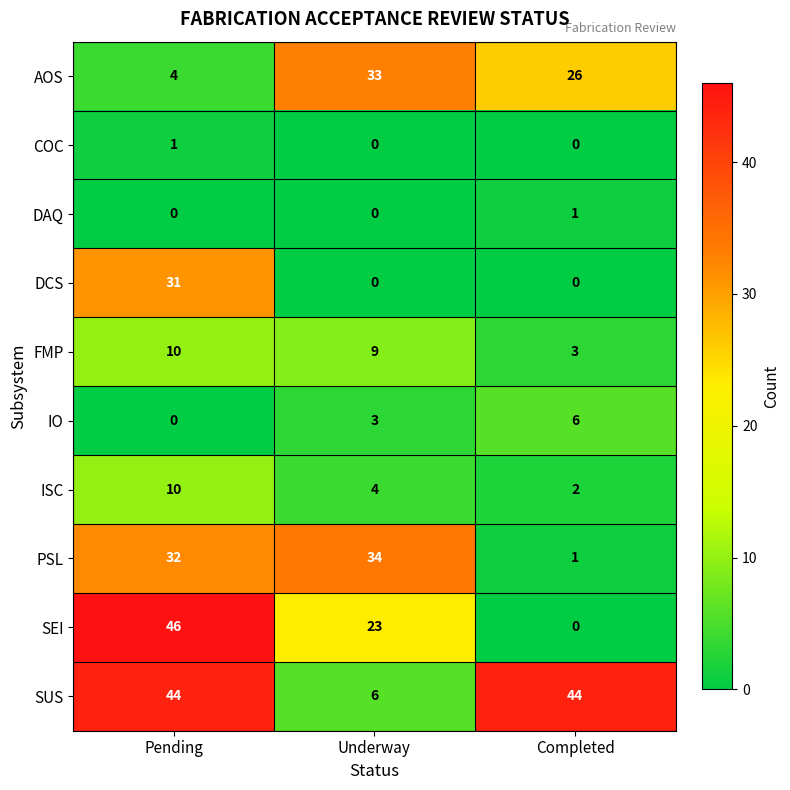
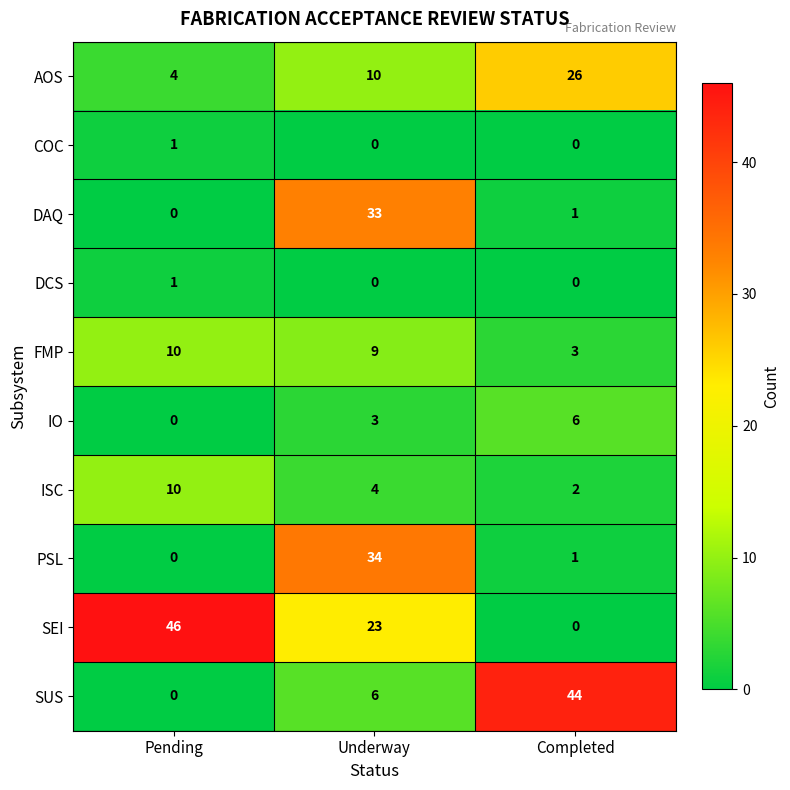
  {
    "AOS": {
      "Pending": 4,
-     "Underway": 33,
+     "Underway": 10,
      "Completed": 26
    },
    "COC": {
      "Pending": 1,
      "Underway": 0,
      "Completed": 0
    },
    "DAQ": {
      "Pending": 0,
-     "Underway": 0,
+     "Underway": 33,
      "Completed": 1
    },
    "DCS": {
-     "Pending": 31,
+     "Pending": 1,
      "Underway": 0,
      "Completed": 0
    },
    "FMP": {
      "Pending": 10,
      "Underway": 9,
      "Completed": 3
    },
    "IO": {
      "Pending": 0,
      "Underway": 3,
      "Completed": 6
    },
    "ISC": {
      "Pending": 10,
      "Underway": 4,
      "Completed": 2
    },
    "PSL": {
-     "Pending": 32,
+     "Pending": 0,
      "Underway": 34,
      "Completed": 1
    },
    "SEI": {
      "Pending": 46,
      "Underway": 23,
      "Completed": 0
    },
    "SUS": {
-     "Pending": 44,
+     "Pending": 0,
      "Underway": 6,
      "Completed": 44
    }
  }
